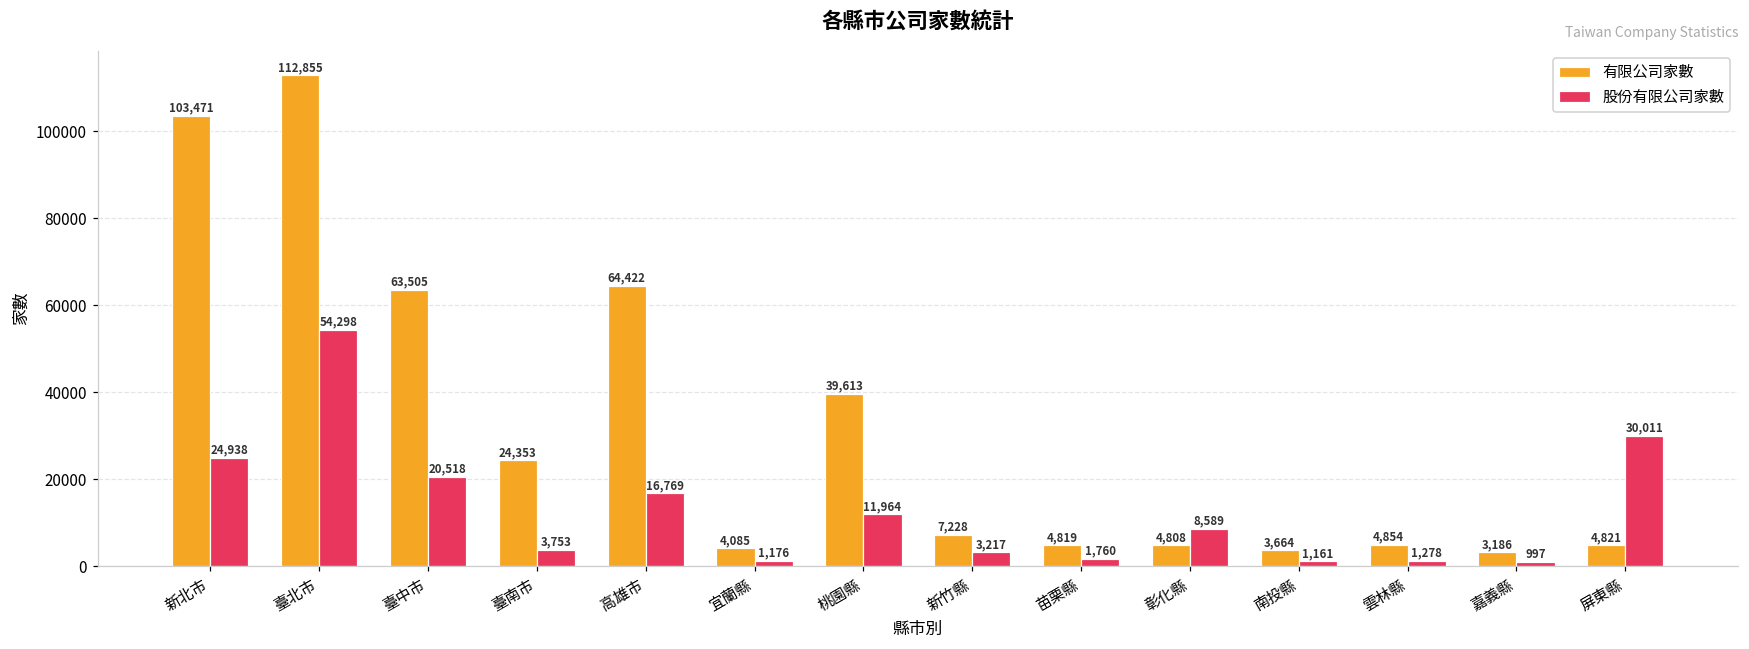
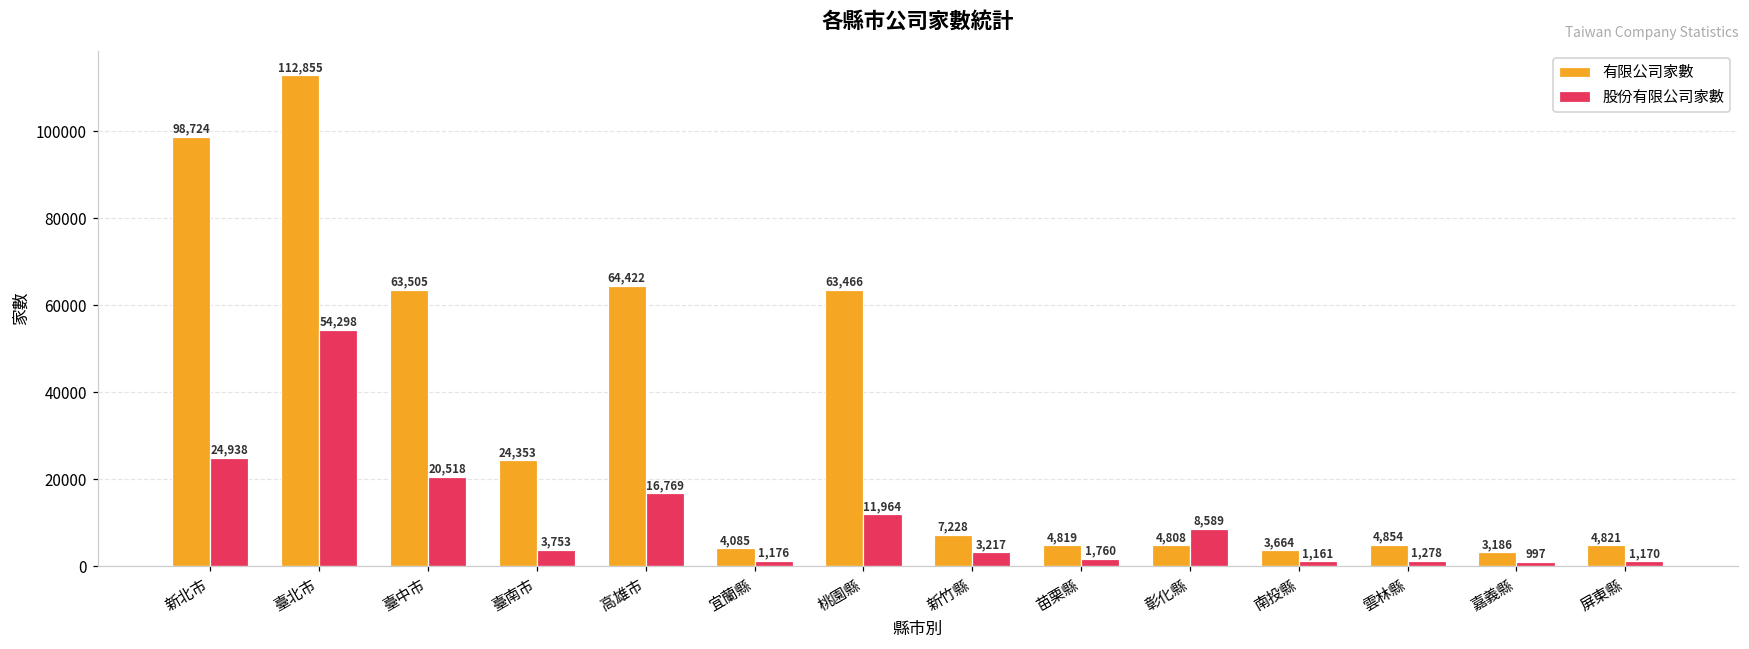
  {
    "有限公司家數": {
-     "新北市": "103,471",
+     "新北市": "98,724",
      "臺北市": "112,855",
      "臺中市": "63,505",
      "臺南市": "24,353",
      "高雄市": "64,422",
      "宜蘭縣": "4,085",
-     "桃園縣": "39,613",
+     "桃園縣": "63,466",
      "新竹縣": "7,228",
      "苗栗縣": "4,819",
      "彰化縣": "4,808",
      "南投縣": "3,664",
      "雲林縣": "4,854",
      "嘉義縣": "3,186",
      "屏東縣": "4,821"
    },
    "股份有限公司家數": {
      "新北市": "24,938",
      "臺北市": "54,298",
      "臺中市": "20,518",
      "臺南市": "3,753",
      "高雄市": "16,769",
      "宜蘭縣": "1,176",
      "桃園縣": "11,964",
      "新竹縣": "3,217",
      "苗栗縣": "1,760",
      "彰化縣": "8,589",
      "南投縣": "1,161",
      "雲林縣": "1,278",
      "嘉義縣": "997",
-     "屏東縣": "30,011"
+     "屏東縣": "1,170"
    }
  }
